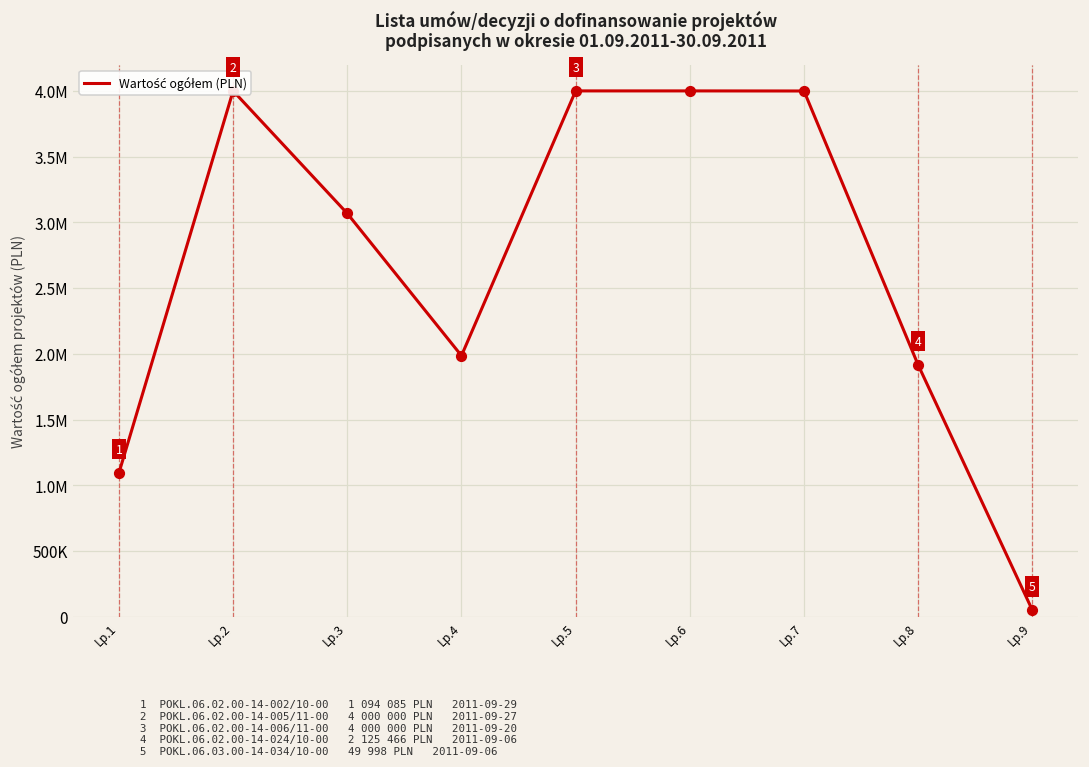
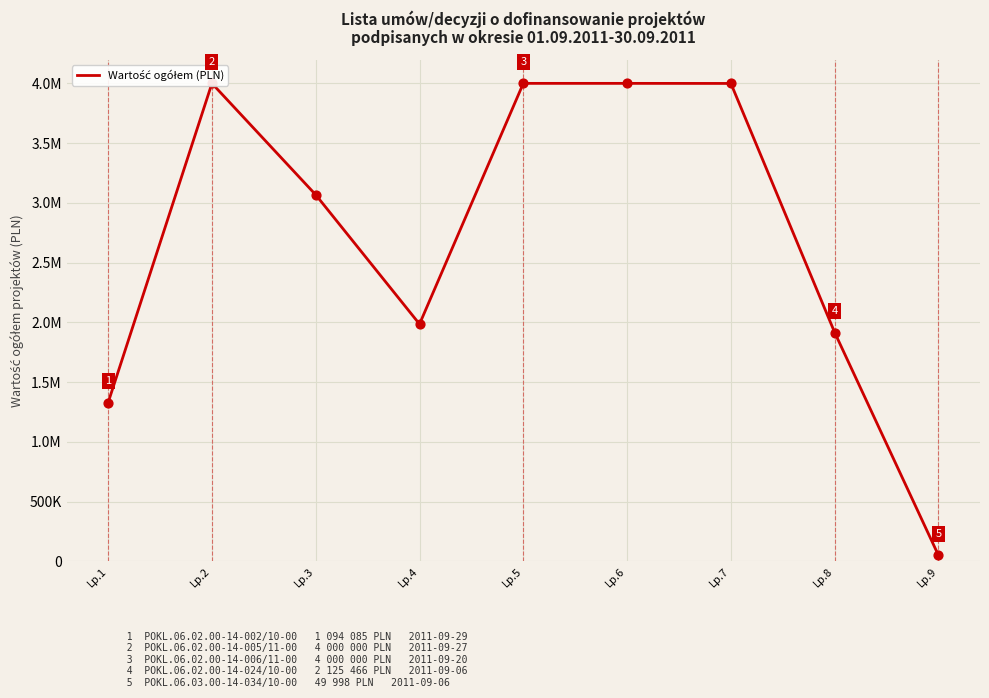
  {
-   "Lp.1": 1090000,
+   "Lp.1": 1330000,
    "Lp.3": 3070000,
    "Lp.4": 1990000,
    "Lp.6": 4000000,
    "Lp.7": 4000000
  }
